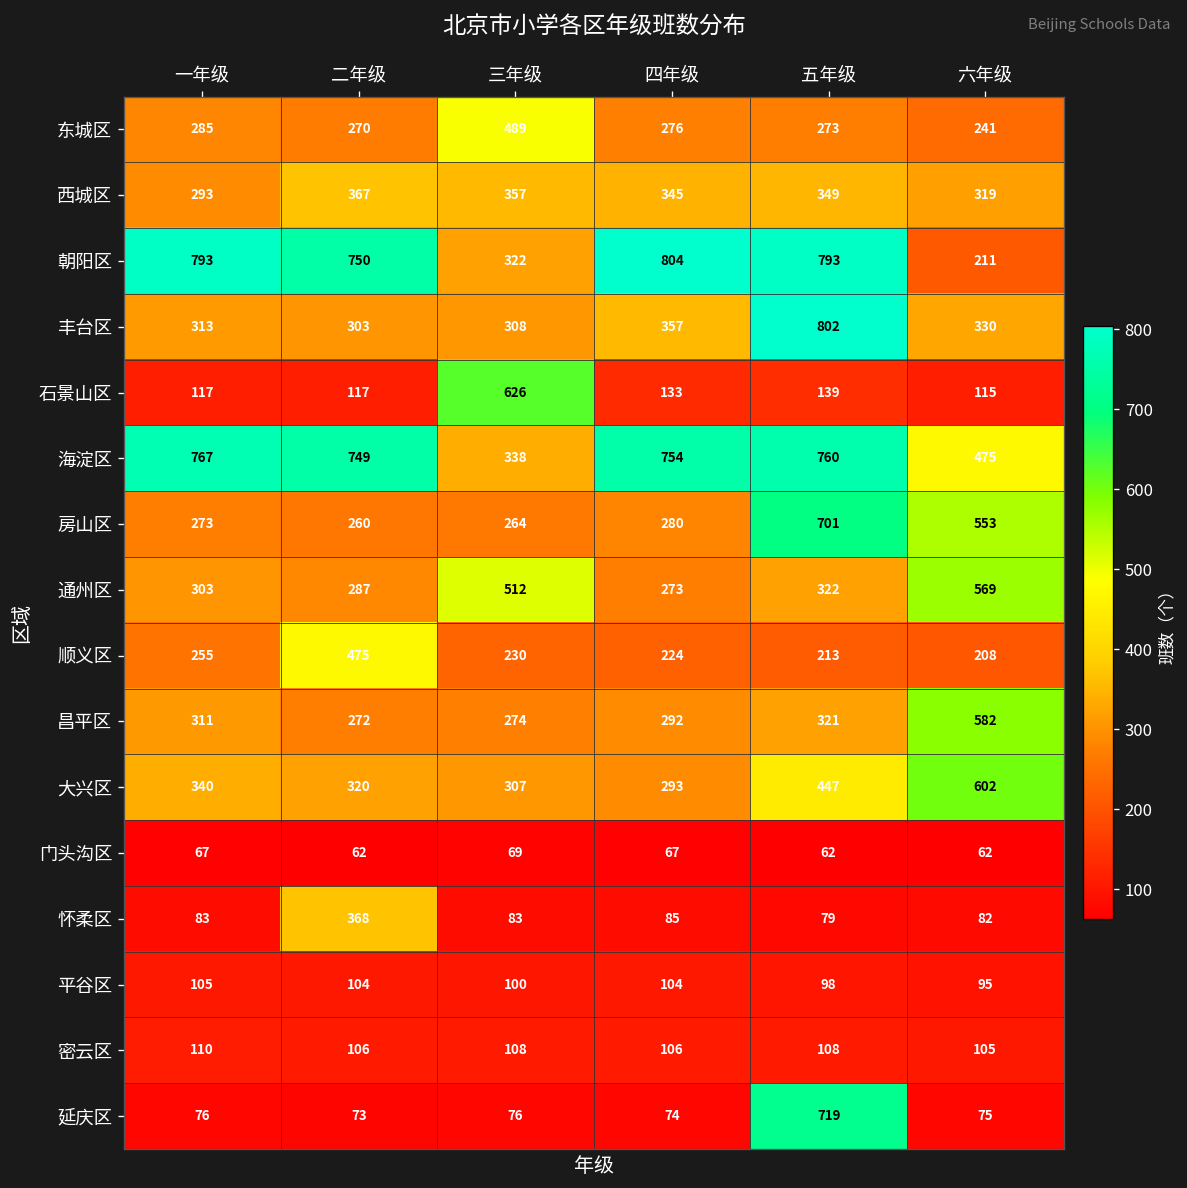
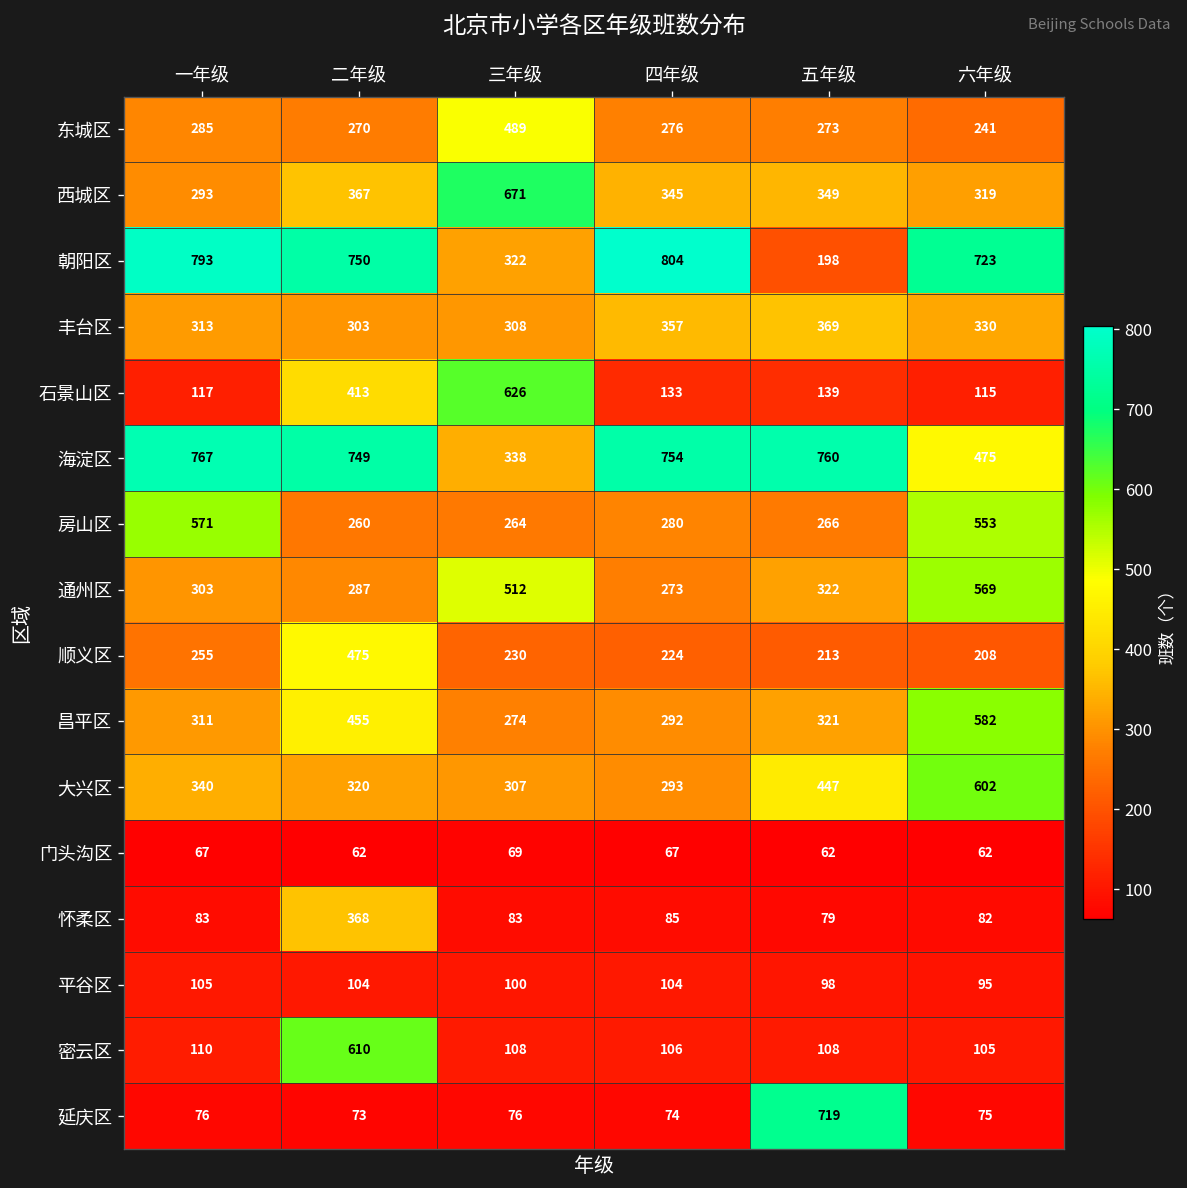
  {
    "东城区": {
      "一年级": 285,
      "二年级": 270,
      "三年级": 489,
      "四年级": 276,
      "五年级": 273,
      "六年级": 241
    },
    "西城区": {
      "一年级": 293,
      "二年级": 367,
-     "三年级": 357,
+     "三年级": 671,
      "四年级": 345,
      "五年级": 349,
      "六年级": 319
    },
    "朝阳区": {
      "一年级": 793,
      "二年级": 750,
      "三年级": 322,
      "四年级": 804,
-     "五年级": 793,
-     "六年级": 211
+     "五年级": 198,
+     "六年级": 723
    },
    "丰台区": {
      "一年级": 313,
      "二年级": 303,
      "三年级": 308,
      "四年级": 357,
-     "五年级": 802,
+     "五年级": 369,
      "六年级": 330
    },
    "石景山区": {
      "一年级": 117,
-     "二年级": 117,
+     "二年级": 413,
      "三年级": 626,
      "四年级": 133,
      "五年级": 139,
      "六年级": 115
    },
    "海淀区": {
      "一年级": 767,
      "二年级": 749,
      "三年级": 338,
      "四年级": 754,
      "五年级": 760,
      "六年级": 475
    },
    "房山区": {
-     "一年级": 273,
+     "一年级": 571,
      "二年级": 260,
      "三年级": 264,
      "四年级": 280,
-     "五年级": 701,
+     "五年级": 266,
      "六年级": 553
    },
    "通州区": {
      "一年级": 303,
      "二年级": 287,
      "三年级": 512,
      "四年级": 273,
      "五年级": 322,
      "六年级": 569
    },
    "顺义区": {
      "一年级": 255,
      "二年级": 475,
      "三年级": 230,
      "四年级": 224,
      "五年级": 213,
      "六年级": 208
    },
    "昌平区": {
      "一年级": 311,
-     "二年级": 272,
+     "二年级": 455,
      "三年级": 274,
      "四年级": 292,
      "五年级": 321,
      "六年级": 582
    },
    "大兴区": {
      "一年级": 340,
      "二年级": 320,
      "三年级": 307,
      "四年级": 293,
      "五年级": 447,
      "六年级": 602
    },
    "门头沟区": {
      "一年级": 67,
      "二年级": 62,
      "三年级": 69,
      "四年级": 67,
      "五年级": 62,
      "六年级": 62
    },
    "怀柔区": {
      "一年级": 83,
      "二年级": 368,
      "三年级": 83,
      "四年级": 85,
      "五年级": 79,
      "六年级": 82
    },
    "平谷区": {
      "一年级": 105,
      "二年级": 104,
      "三年级": 100,
      "四年级": 104,
      "五年级": 98,
      "六年级": 95
    },
    "密云区": {
      "一年级": 110,
-     "二年级": 106,
+     "二年级": 610,
      "三年级": 108,
      "四年级": 106,
      "五年级": 108,
      "六年级": 105
    },
    "延庆区": {
      "一年级": 76,
      "二年级": 73,
      "三年级": 76,
      "四年级": 74,
      "五年级": 719,
      "六年级": 75
    }
  }
